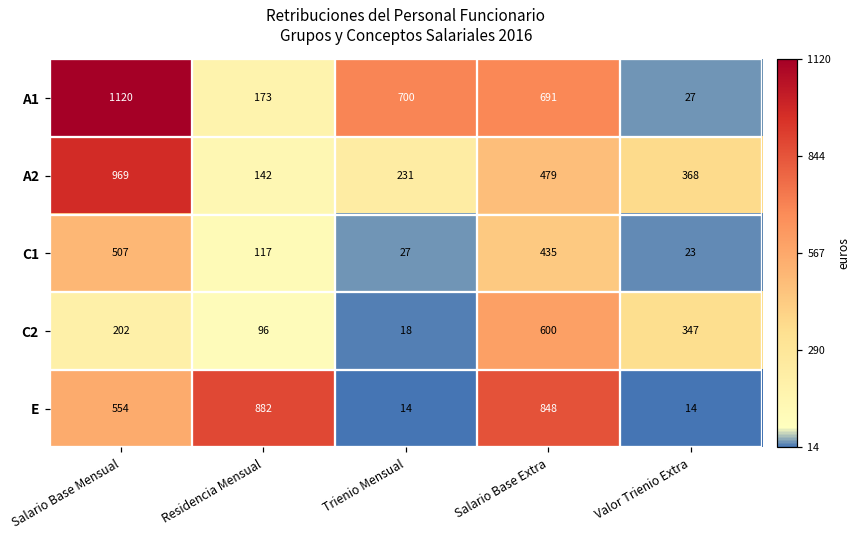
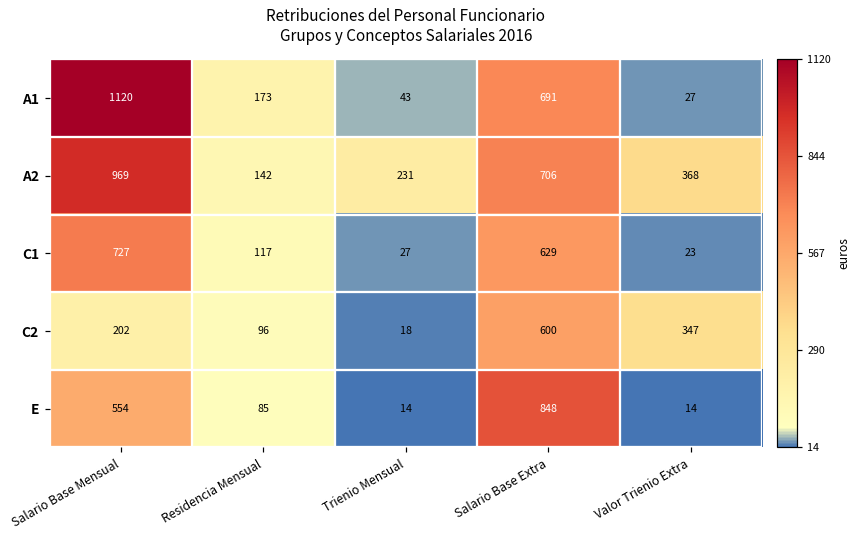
  {
    "A1": {
      "Salario Base Mensual": 1120,
      "Residencia Mensual": 173,
-     "Trienio Mensual": 700,
+     "Trienio Mensual": 43,
      "Salario Base Extra": 691,
      "Valor Trienio Extra": 27
    },
    "A2": {
      "Salario Base Mensual": 969,
      "Residencia Mensual": 142,
      "Trienio Mensual": 231,
-     "Salario Base Extra": 479,
+     "Salario Base Extra": 706,
      "Valor Trienio Extra": 368
    },
    "C1": {
-     "Salario Base Mensual": 507,
+     "Salario Base Mensual": 727,
      "Residencia Mensual": 117,
      "Trienio Mensual": 27,
-     "Salario Base Extra": 435,
+     "Salario Base Extra": 629,
      "Valor Trienio Extra": 23
    },
    "C2": {
      "Salario Base Mensual": 202,
      "Residencia Mensual": 96,
      "Trienio Mensual": 18,
      "Salario Base Extra": 600,
      "Valor Trienio Extra": 347
    },
    "E": {
      "Salario Base Mensual": 554,
-     "Residencia Mensual": 882,
+     "Residencia Mensual": 85,
      "Trienio Mensual": 14,
      "Salario Base Extra": 848,
      "Valor Trienio Extra": 14
    }
  }
